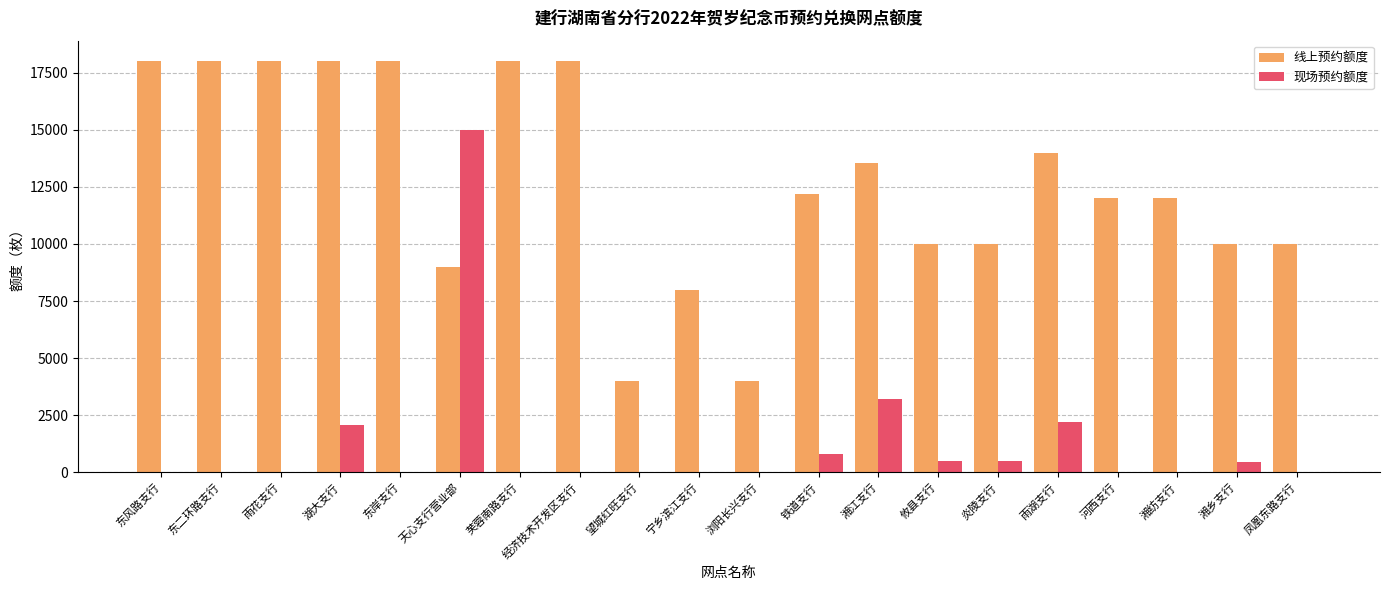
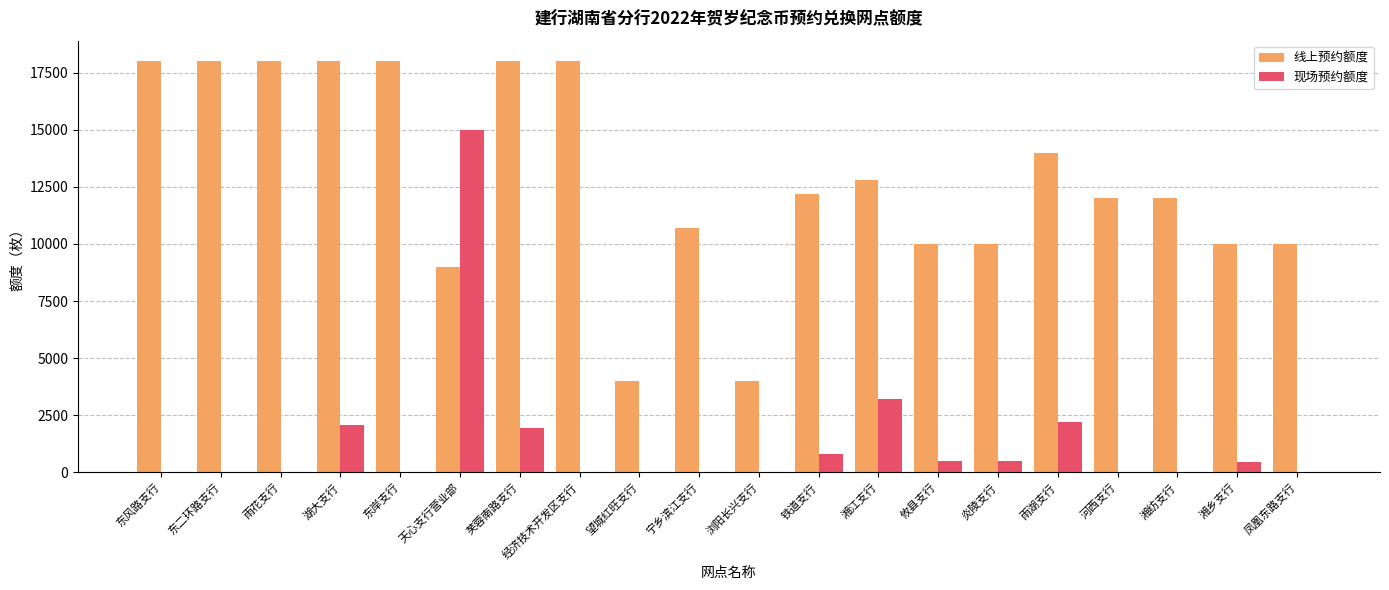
  {
    "线上预约额度": {
      "东风路支行": 18000,
      "东二环路支行": 18000,
      "雨花支行": 18000,
      "湖大支行": 18000,
      "东岸支行": 18000,
      "天心支行营业部": 9000,
      "芙蓉南路支行": 18000,
      "经济技术开发区支行": 18000,
      "望城红旺支行": 4000,
-     "宁乡滨江支行": 8000,
+     "宁乡滨江支行": 10700,
      "浏阳长兴支行": 4000,
      "铁道支行": 12200,
-     "湘江支行": 13600,
+     "湘江支行": 12800,
      "攸县支行": 10000,
      "炎陵支行": 10000,
      "雨湖支行": 14000,
      "河西支行": 12000,
      "湘纺支行": 12000,
      "湘乡支行": 10000,
      "凤凰东路支行": 10000
    },
    "现场预约额度": {
      "东风路支行": 0,
      "东二环路支行": 0,
      "雨花支行": 0,
      "湖大支行": 2100,
      "东岸支行": 0,
      "天心支行营业部": 15000,
-     "芙蓉南路支行": 0,
+     "芙蓉南路支行": 1900,
      "经济技术开发区支行": 0,
      "望城红旺支行": 0,
      "宁乡滨江支行": 0,
      "浏阳长兴支行": 0,
      "铁道支行": 800,
      "湘江支行": 3200,
      "攸县支行": 500,
      "炎陵支行": 500,
      "雨湖支行": 2200,
      "河西支行": 0,
      "湘纺支行": 0,
      "湘乡支行": 500,
      "凤凰东路支行": 0
    }
  }
